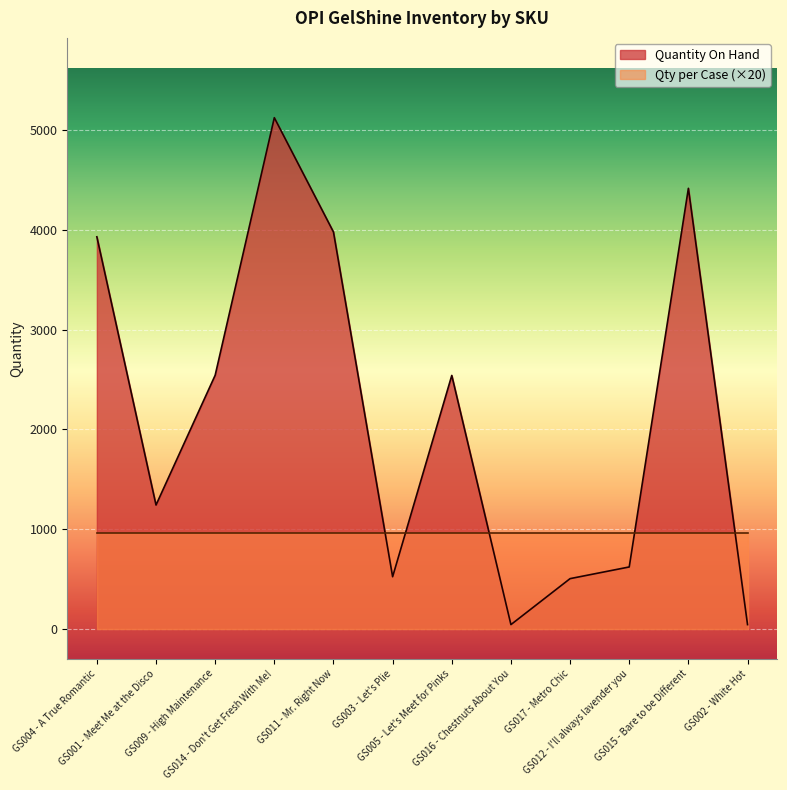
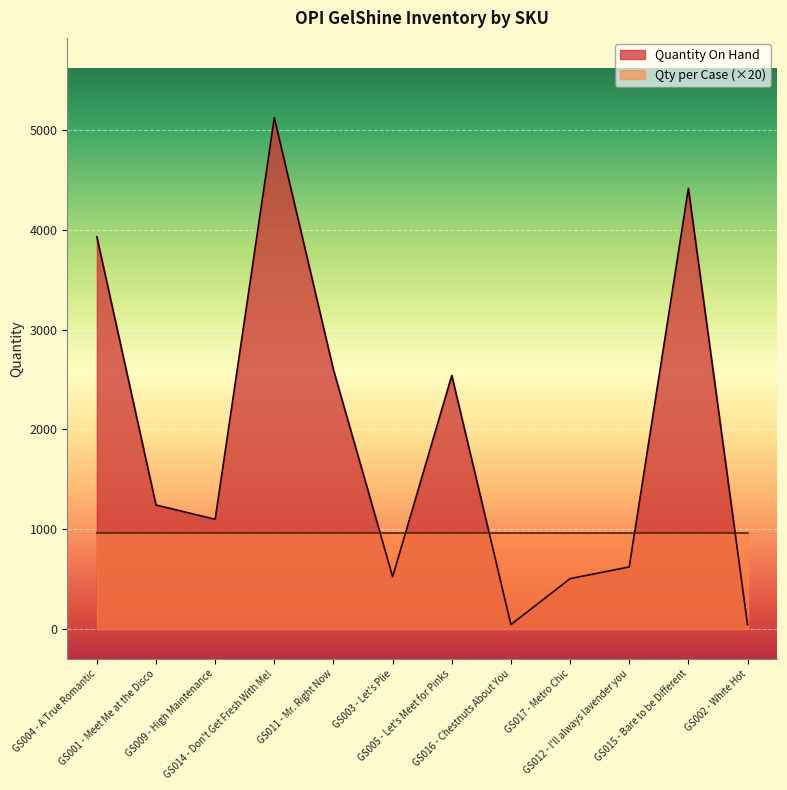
  {
    "Quantity On Hand": {
      "GS004 - A True Romantic": 3900,
      "GS001 - Meet Me at the Disco": 1200,
-     "GS009 - High Maintenance": 2500,
+     "GS009 - High Maintenance": 1100,
      "GS014 - Don't Get Fresh With Me!": 5100,
-     "GS011 - Mr. Right Now": 4000,
+     "GS011 - Mr. Right Now": 2600,
      "GS003 - Let's Plie": 500,
      "GS005 - Let's Meet for Pinks": 2500,
      "GS016 - Chestnuts About You": 0,
      "GS017 - Metro Chic": 500,
      "GS012 - I'll always lavender you": 600,
      "GS015 - Bare to be Different": 4400,
      "GS002 - White Hot": 0
    },
    "Qty per Case (×20)": {
      "GS004 - A True Romantic": 1000,
      "GS001 - Meet Me at the Disco": 1000,
      "GS009 - High Maintenance": 1000,
      "GS014 - Don't Get Fresh With Me!": 1000,
      "GS011 - Mr. Right Now": 1000,
      "GS003 - Let's Plie": 1000,
      "GS005 - Let's Meet for Pinks": 1000,
      "GS016 - Chestnuts About You": 1000,
      "GS017 - Metro Chic": 1000,
      "GS012 - I'll always lavender you": 1000,
      "GS015 - Bare to be Different": 1000,
      "GS002 - White Hot": 1000
    }
  }
